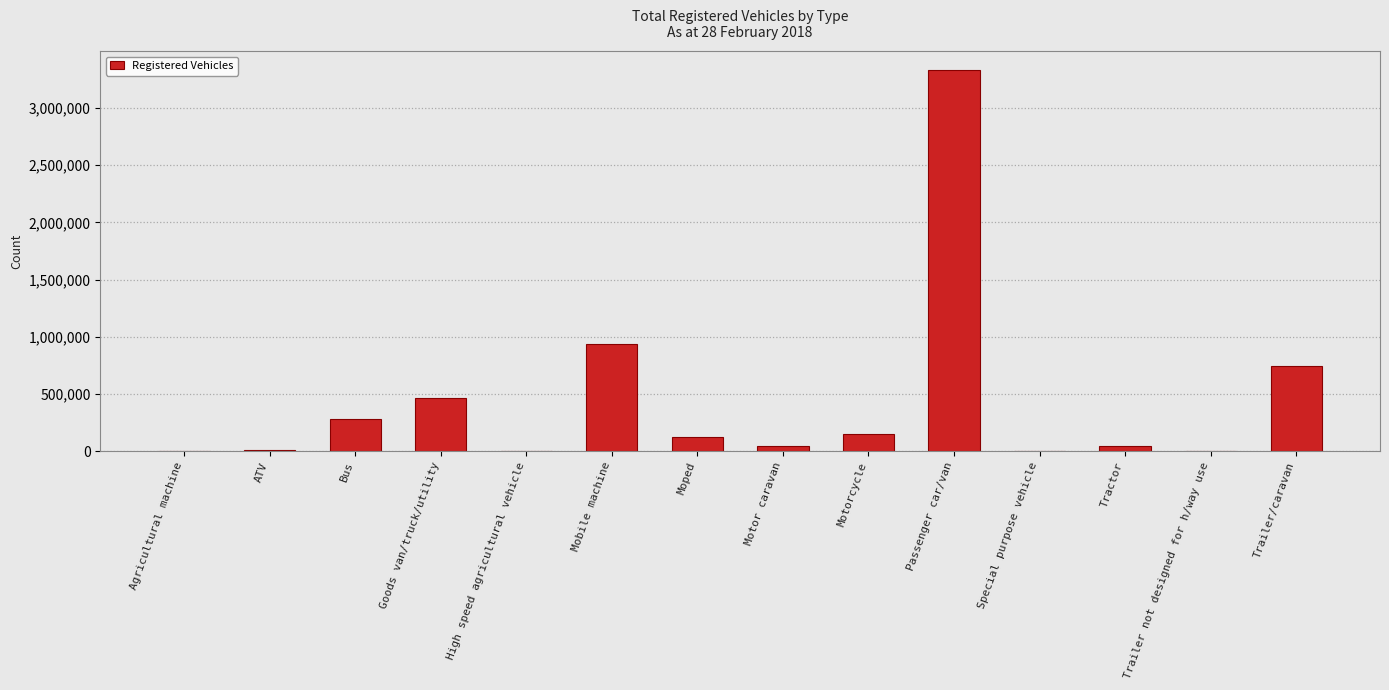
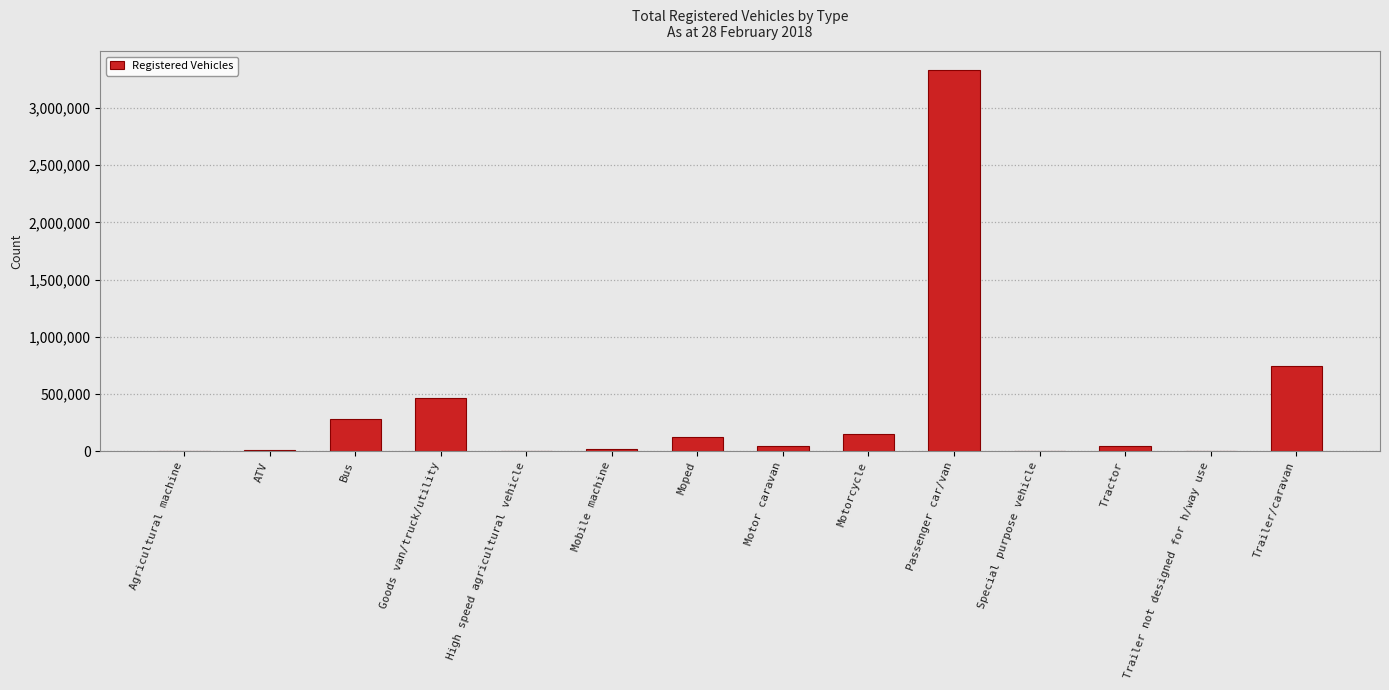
  {
    "Bus": "280,000",
    "Goods van/truck/utility": "470,000",
-   "Mobile machine": "940,000",
+   "Mobile machine": "20,000",
    "Moped": "120,000",
    "Motor caravan": "40,000",
    "Motorcycle": "150,000",
    "Passenger car/van": "3,330,000",
    "Tractor": "40,000",
    "Trailer/caravan": "740,000"
  }
